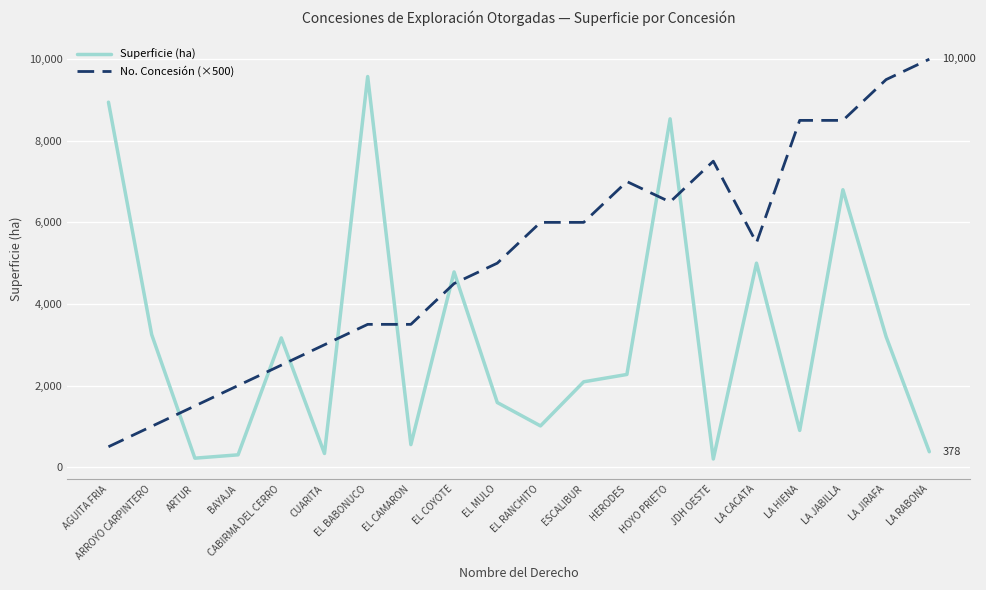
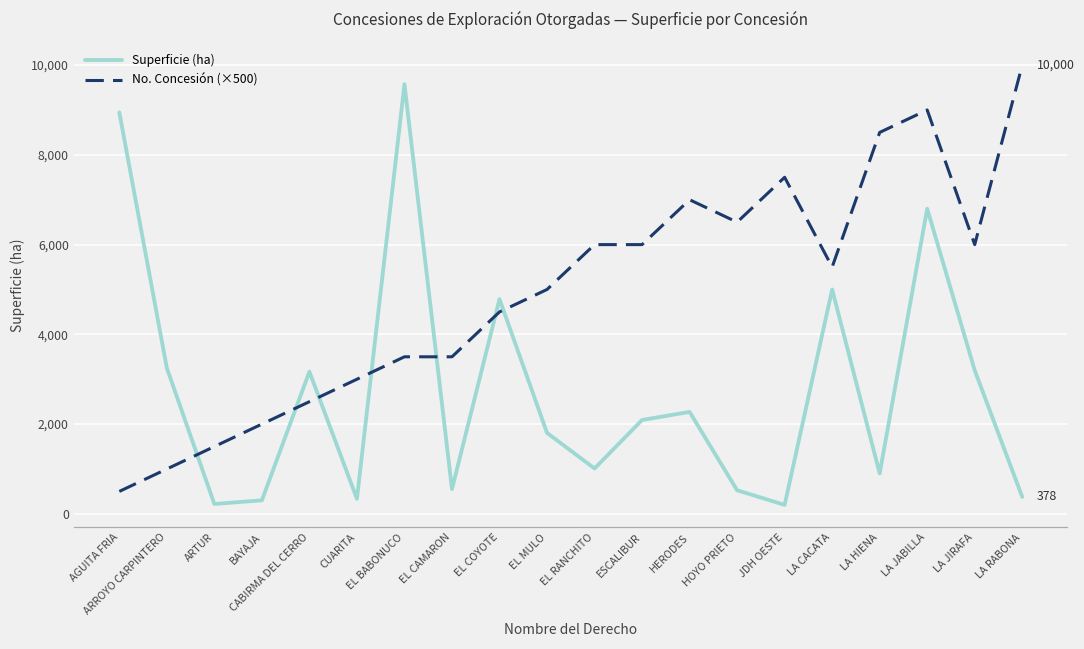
  {
    "Superficie (ha)": {
      "AGUITA FRIA": "8,900",
      "ARROYO CARPINTERO": "3,300",
      "ARTUR": "200",
      "BAYAJA": "300",
      "CABIRMA DEL CERRO": "3,200",
      "CUARITA": "300",
      "EL BABONUCO": "9,600",
      "EL CAMARON": "600",
      "EL COYOTE": "4,800",
-     "EL MULO": "1,600",
+     "EL MULO": "1,800",
      "EL RANCHITO": "1,000",
      "ESCALIBUR": "2,100",
      "HERODES": "2,300",
-     "HOYO PRIETO": "8,500",
+     "HOYO PRIETO": "500",
      "JDH OESTE": "200",
      "LA CACATA": "5,000",
      "LA HIENA": "900",
      "LA JABILLA": "6,800",
      "LA JIRAFA": "3,200"
    },
    "No. Concesión (×500)": {
      "AGUITA FRIA": "500",
      "ARROYO CARPINTERO": "1,000",
      "ARTUR": "1,500",
      "BAYAJA": "2,000",
      "CABIRMA DEL CERRO": "2,500",
      "CUARITA": "3,000",
      "EL BABONUCO": "3,500",
      "EL CAMARON": "3,500",
      "EL COYOTE": "4,500",
      "EL MULO": "5,000",
      "EL RANCHITO": "6,000",
      "ESCALIBUR": "6,000",
      "HERODES": "7,000",
      "HOYO PRIETO": "6,500",
      "JDH OESTE": "7,500",
      "LA CACATA": "5,500",
      "LA HIENA": "8,500",
-     "LA JABILLA": "8,500",
-     "LA JIRAFA": "9,500"
+     "LA JABILLA": "9,000",
+     "LA JIRAFA": "6,000"
    }
  }
